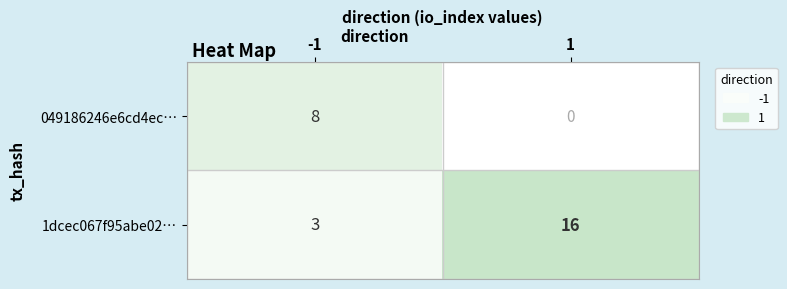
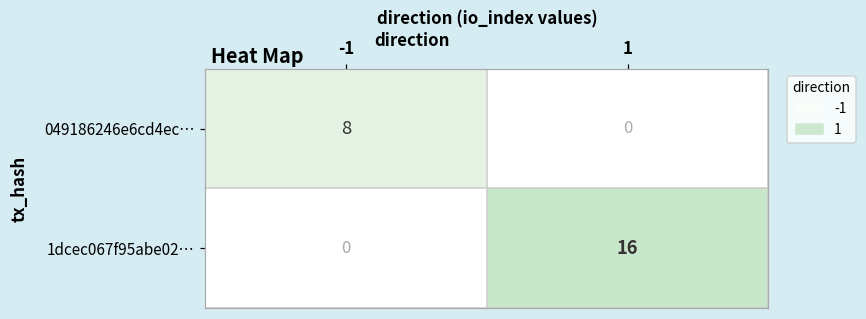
  {
    "049186246e6cd4ec…": {
      "-1": 8,
      "1": 0
    },
    "1dcec067f95abe02…": {
-     "-1": 3,
+     "-1": 0,
      "1": 16
    }
  }
